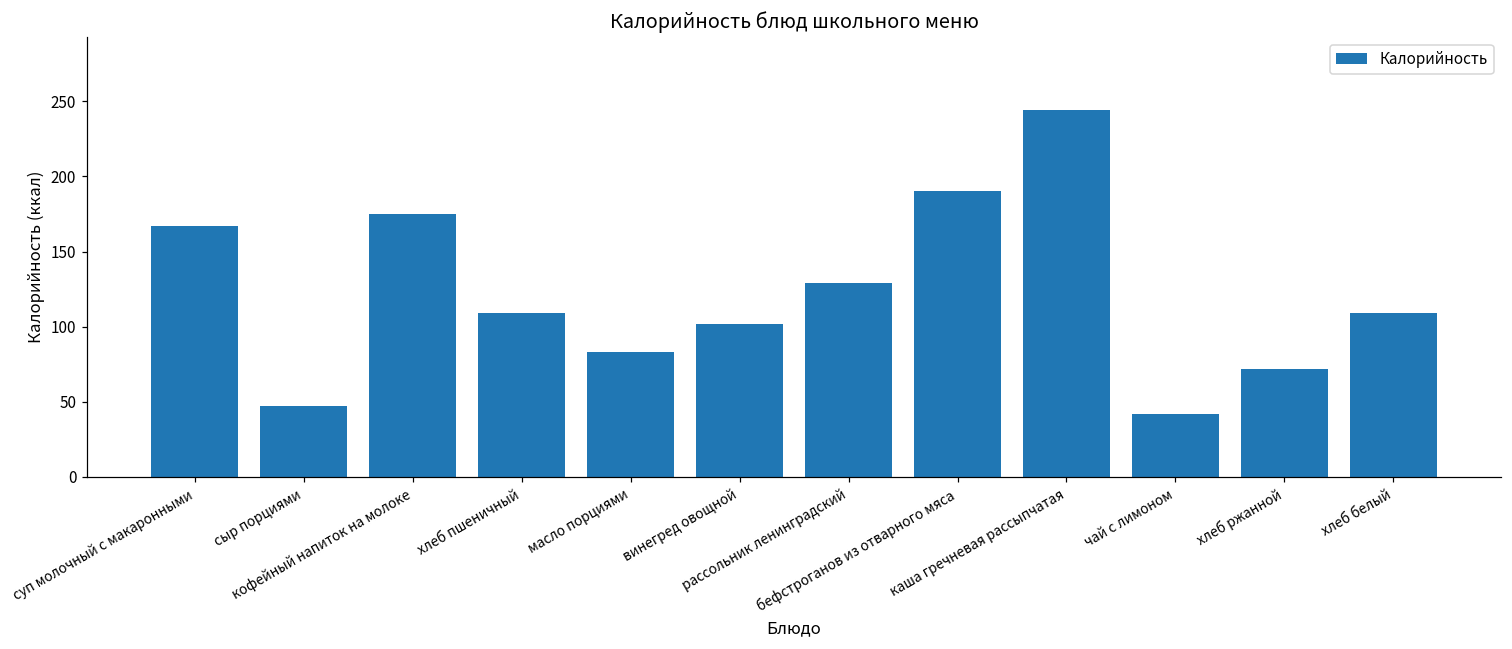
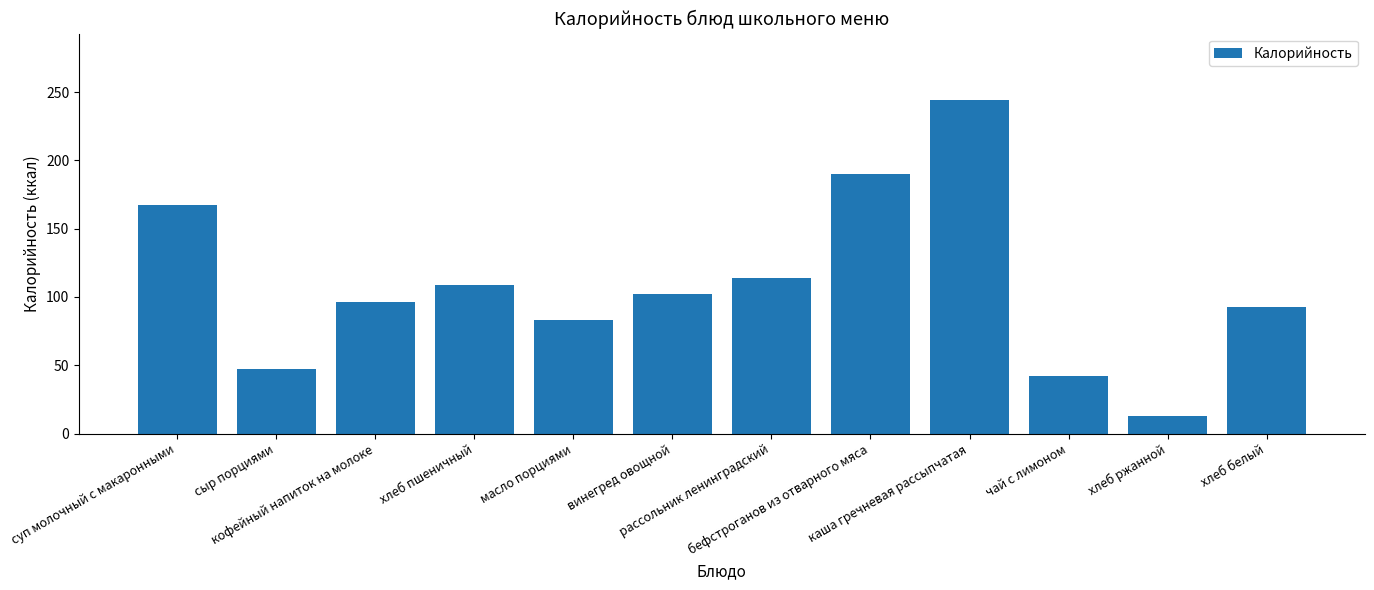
  {
    "суп молочный с макаронными": 167,
    "сыр порциями": 47,
-   "кофейный напиток на молоке": 175,
+   "кофейный напиток на молоке": 96,
    "хлеб пшеничный": 109,
    "масло порциями": 83,
    "винегред овощной": 102,
-   "рассольник ленинградский": 129,
+   "рассольник ленинградский": 114,
    "бефстроганов из отварного мяса": 190,
    "каша гречневая рассыпчатая": 244,
    "чай с лимоном": 42,
-   "хлеб ржанной": 72,
-   "хлеб белый": 109
+   "хлеб ржанной": 13,
+   "хлеб белый": 93
  }
